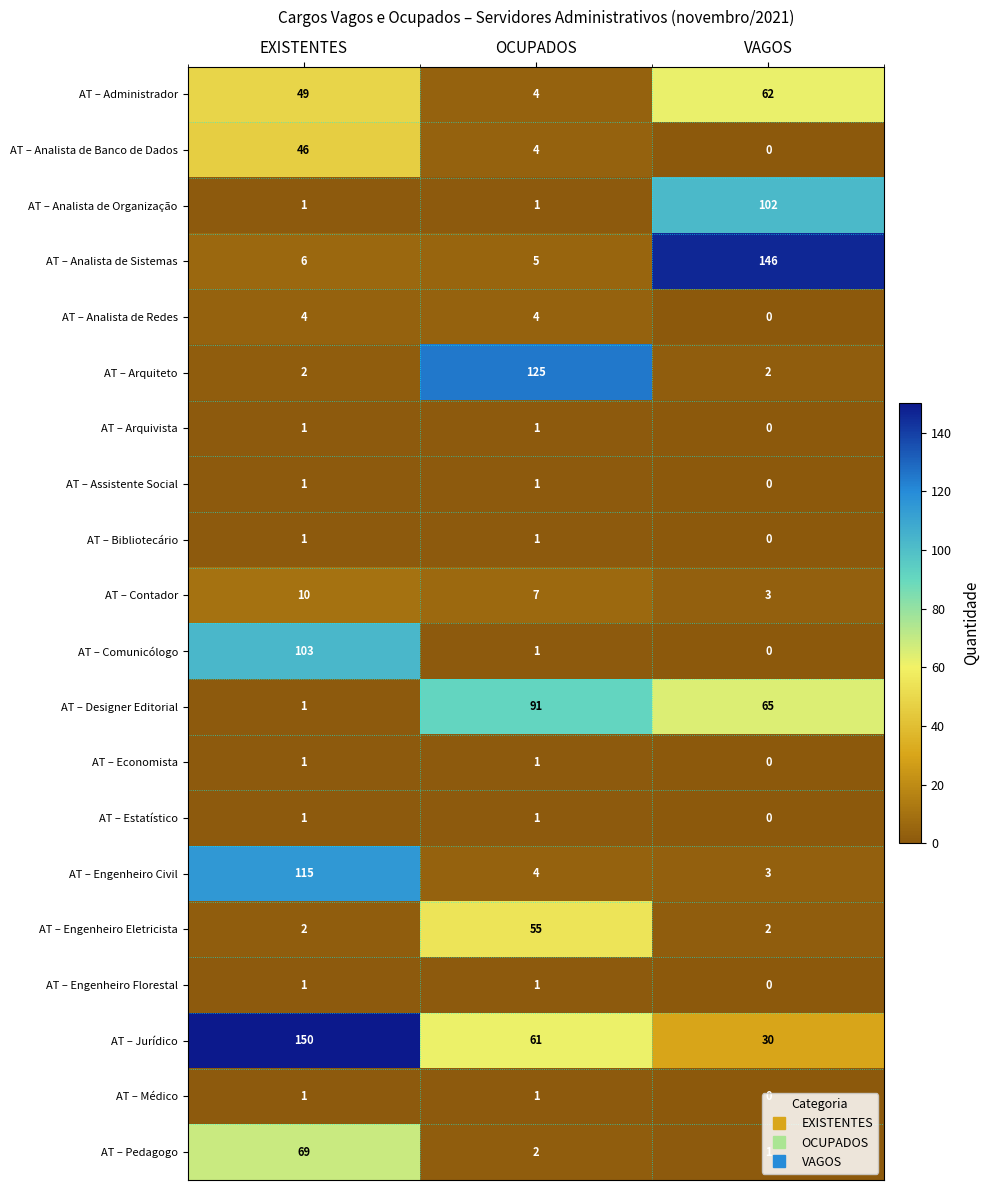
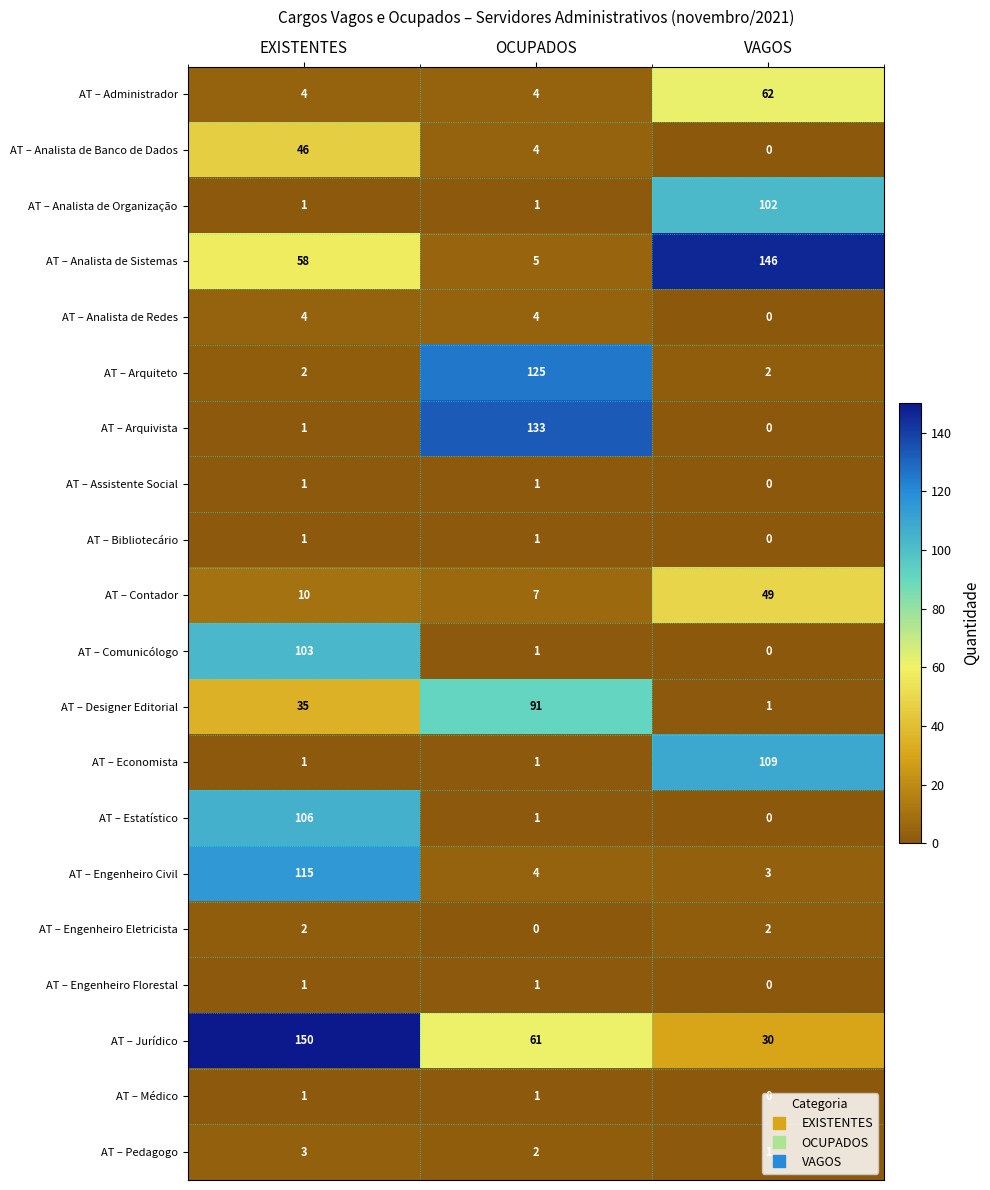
  {
    "AT – Administrador": {
-     "EXISTENTES": 49,
+     "EXISTENTES": 4,
      "OCUPADOS": 4,
      "VAGOS": 62
    },
    "AT – Analista de Banco de Dados": {
      "EXISTENTES": 46,
      "OCUPADOS": 4,
      "VAGOS": 0
    },
    "AT – Analista de Organização": {
      "EXISTENTES": 1,
      "OCUPADOS": 1,
      "VAGOS": 102
    },
    "AT – Analista de Sistemas": {
-     "EXISTENTES": 6,
+     "EXISTENTES": 58,
      "OCUPADOS": 5,
      "VAGOS": 146
    },
    "AT – Analista de Redes": {
      "EXISTENTES": 4,
      "OCUPADOS": 4,
      "VAGOS": 0
    },
    "AT – Arquiteto": {
      "EXISTENTES": 2,
      "OCUPADOS": 125,
      "VAGOS": 2
    },
    "AT – Arquivista": {
      "EXISTENTES": 1,
-     "OCUPADOS": 1,
+     "OCUPADOS": 133,
      "VAGOS": 0
    },
    "AT – Assistente Social": {
      "EXISTENTES": 1,
      "OCUPADOS": 1,
      "VAGOS": 0
    },
    "AT – Bibliotecário": {
      "EXISTENTES": 1,
      "OCUPADOS": 1,
      "VAGOS": 0
    },
    "AT – Contador": {
      "EXISTENTES": 10,
      "OCUPADOS": 7,
-     "VAGOS": 3
+     "VAGOS": 49
    },
    "AT – Comunicólogo": {
      "EXISTENTES": 103,
      "OCUPADOS": 1,
      "VAGOS": 0
    },
    "AT – Designer Editorial": {
-     "EXISTENTES": 1,
+     "EXISTENTES": 35,
      "OCUPADOS": 91,
-     "VAGOS": 65
+     "VAGOS": 1
    },
    "AT – Economista": {
      "EXISTENTES": 1,
      "OCUPADOS": 1,
-     "VAGOS": 0
+     "VAGOS": 109
    },
    "AT – Estatístico": {
-     "EXISTENTES": 1,
+     "EXISTENTES": 106,
      "OCUPADOS": 1,
      "VAGOS": 0
    },
    "AT – Engenheiro Civil": {
      "EXISTENTES": 115,
      "OCUPADOS": 4,
      "VAGOS": 3
    },
    "AT – Engenheiro Eletricista": {
      "EXISTENTES": 2,
-     "OCUPADOS": 55,
+     "OCUPADOS": 0,
      "VAGOS": 2
    },
    "AT – Engenheiro Florestal": {
      "EXISTENTES": 1,
      "OCUPADOS": 1,
      "VAGOS": 0
    },
    "AT – Jurídico": {
      "EXISTENTES": 150,
      "OCUPADOS": 61,
      "VAGOS": 30
    },
    "AT – Médico": {
      "EXISTENTES": 1,
      "OCUPADOS": 1
    },
    "AT – Pedagogo": {
-     "EXISTENTES": 69,
+     "EXISTENTES": 3,
      "OCUPADOS": 2
    }
  }
